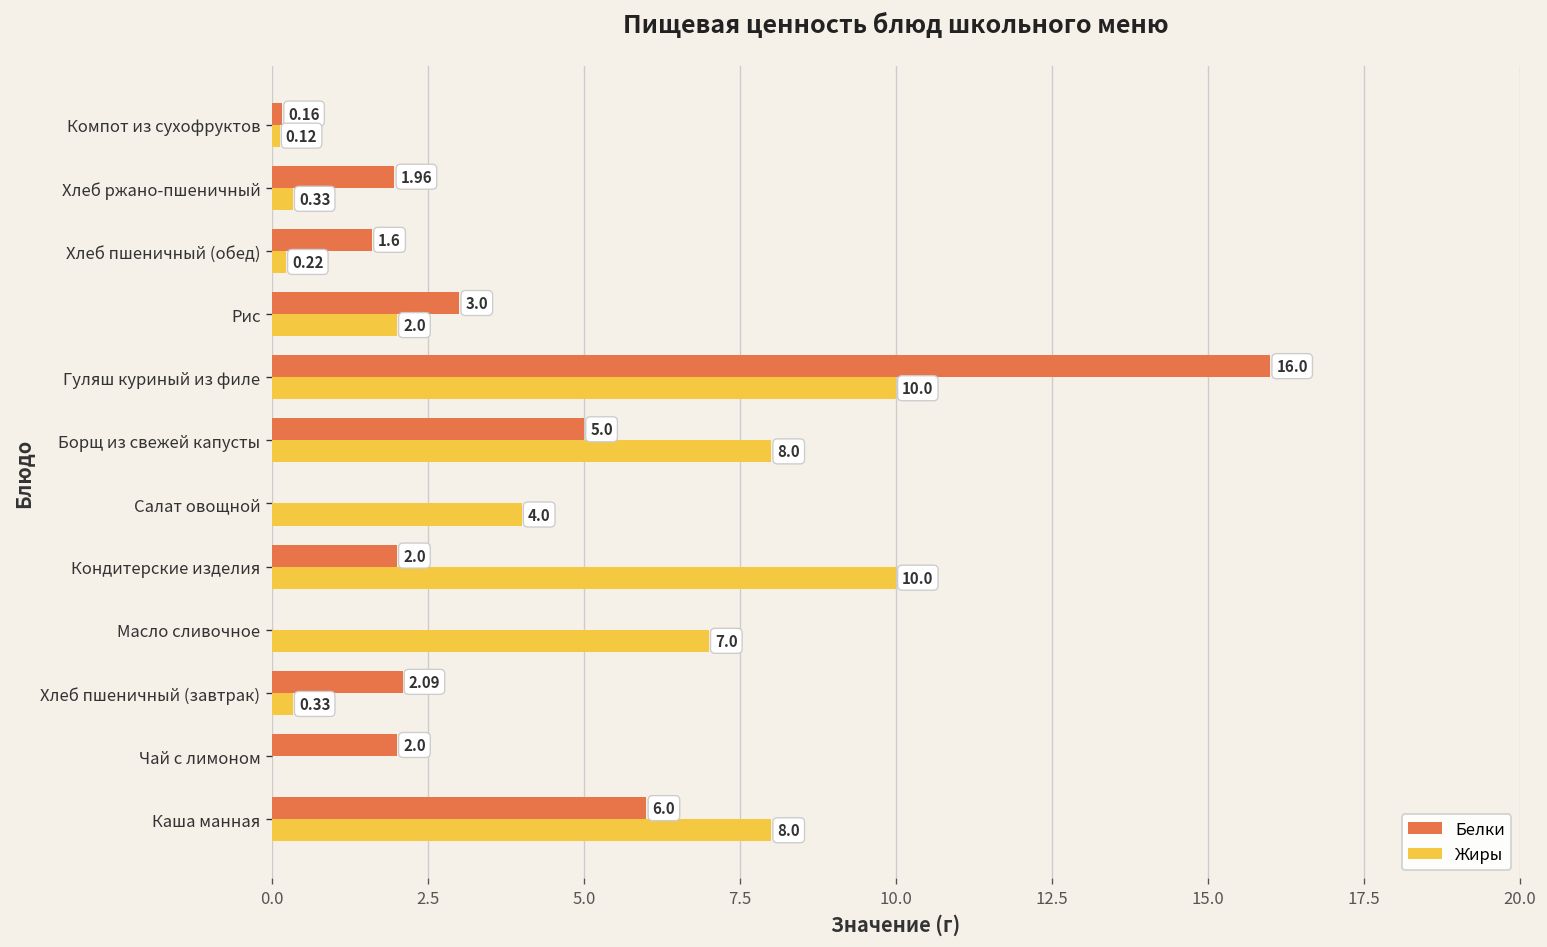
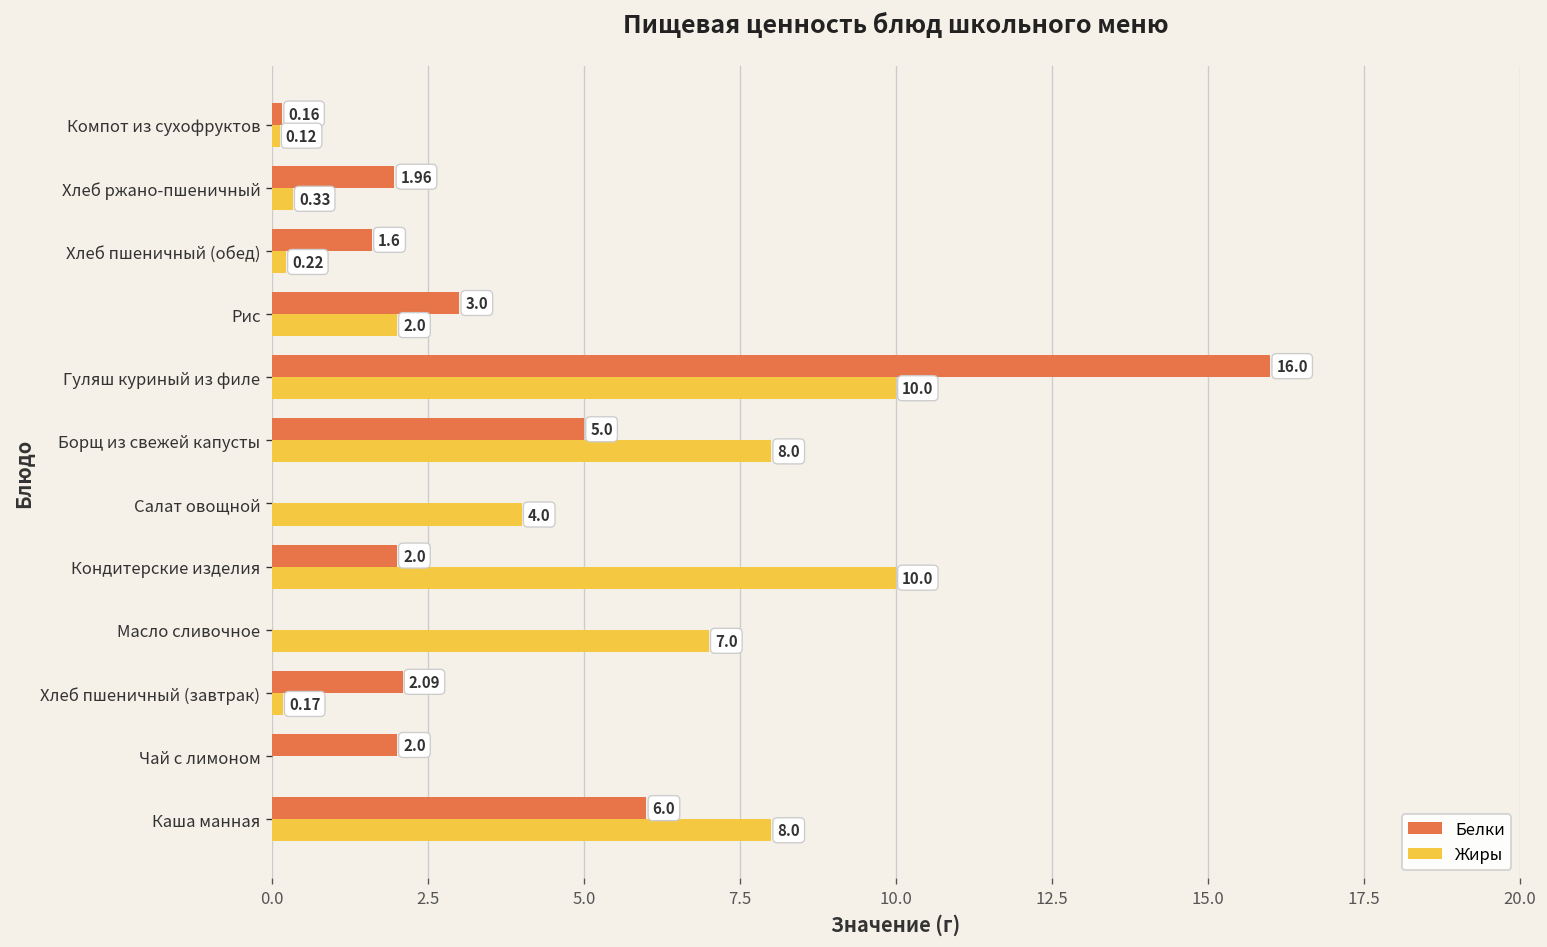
  {
    "Белки": {
      "Салат овощной": 0.0,
      "Масло сливочное": 0.0
    },
    "Жиры": {
-     "Хлеб пшеничный (завтрак)": 0.33
+     "Хлеб пшеничный (завтрак)": 0.17
    }
  }
